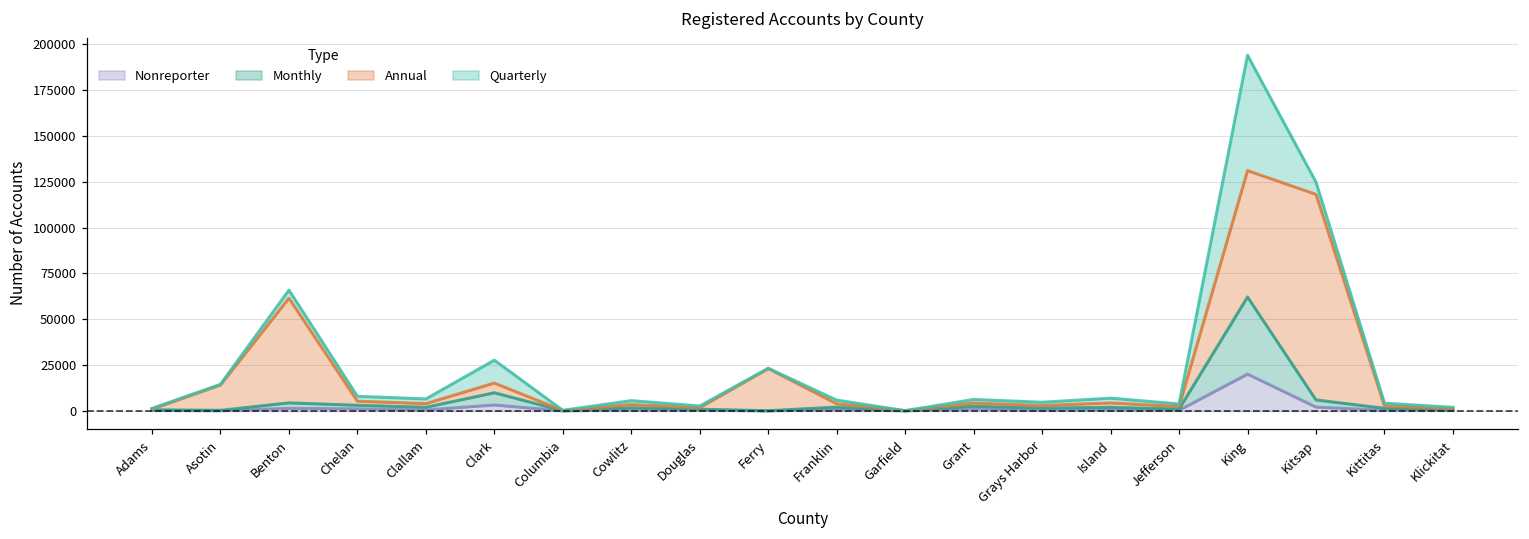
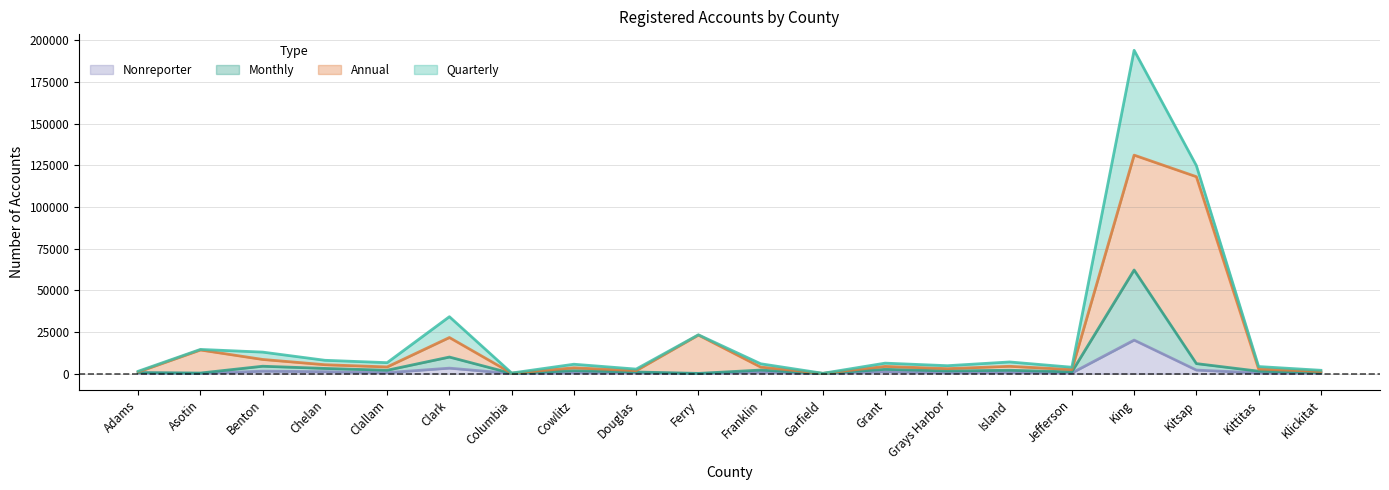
  {
    "Annual": {
-     "Benton": 57000,
+     "Benton": 4000,
      "Chelan": 2000,
      "Clallam": 2000,
-     "Clark": 5000,
+     "Clark": 12000,
      "Cowlitz": 2000,
      "Franklin": 2000,
      "Grant": 2000,
      "Island": 2000,
      "King": 69000,
      "Kitsap": 112000
    }
  }
